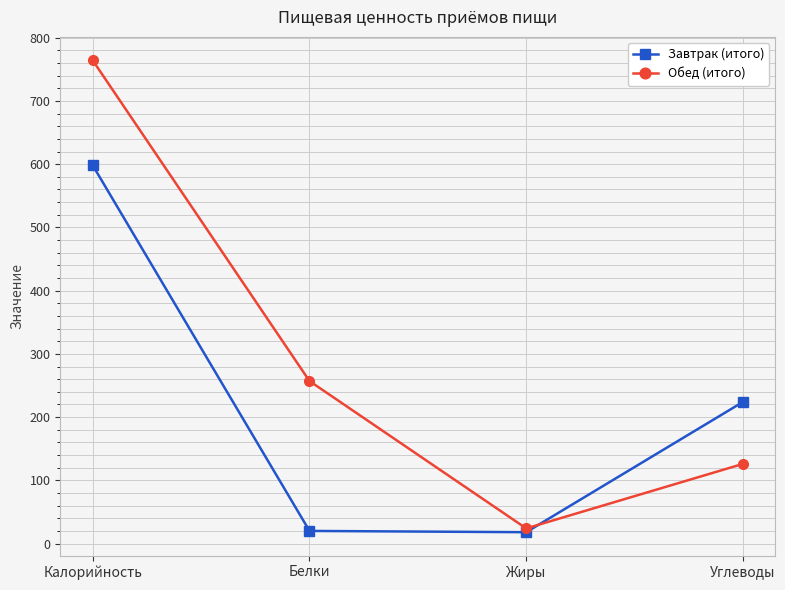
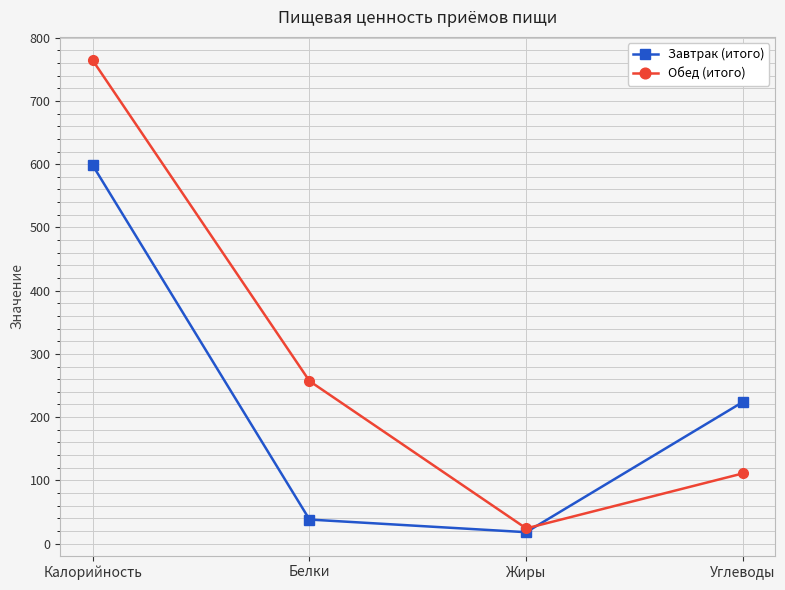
  {
    "Завтрак (итого)": {
      "Калорийность": 600,
-     "Белки": 20,
+     "Белки": 40,
      "Жиры": 20,
      "Углеводы": 220
    },
    "Обед (итого)": {
      "Калорийность": 760,
      "Белки": 260,
      "Жиры": 20,
-     "Углеводы": 130
+     "Углеводы": 110
    }
  }
